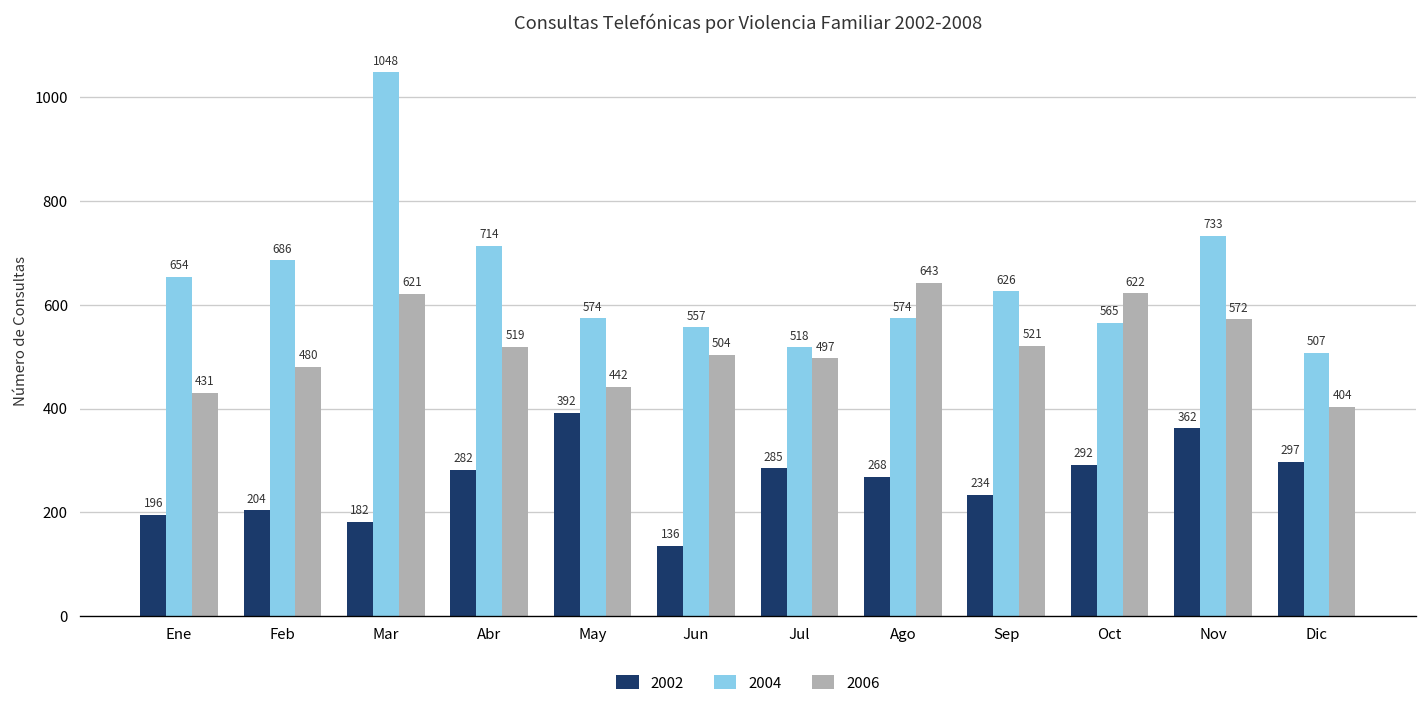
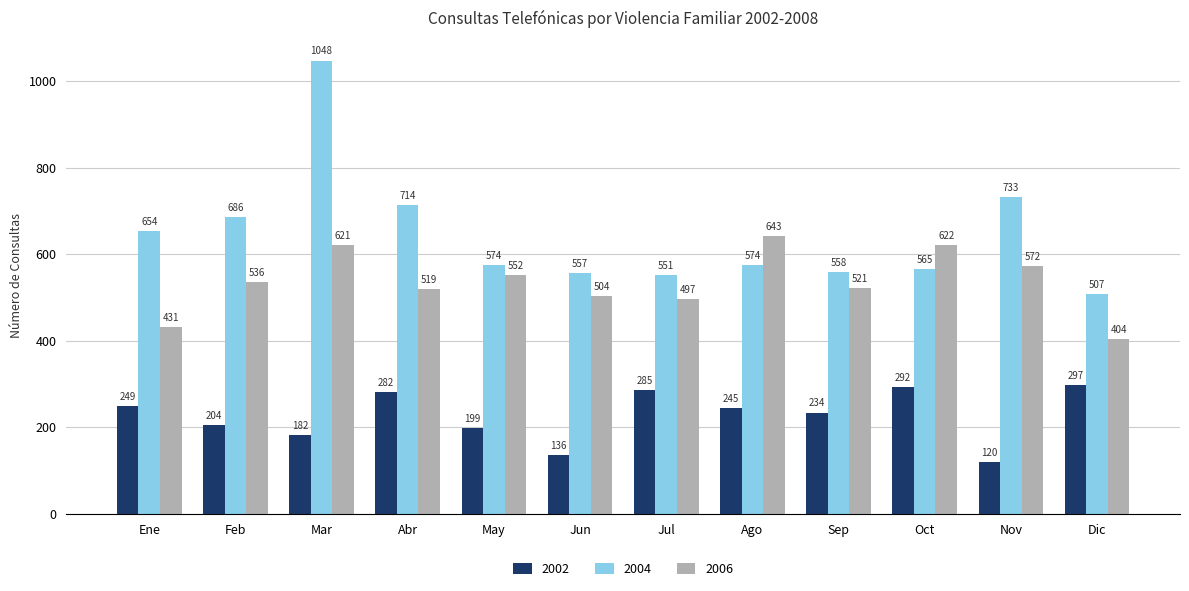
  {
    "2002": {
-     "Ene": 196,
+     "Ene": 249,
      "Feb": 204,
      "Mar": 182,
      "Abr": 282,
-     "May": 392,
+     "May": 199,
      "Jun": 136,
      "Jul": 285,
-     "Ago": 268,
+     "Ago": 245,
      "Sep": 234,
      "Oct": 292,
-     "Nov": 362,
+     "Nov": 120,
      "Dic": 297
    },
    "2004": {
      "Ene": 654,
      "Feb": 686,
      "Mar": 1048,
      "Abr": 714,
      "May": 574,
      "Jun": 557,
-     "Jul": 518,
+     "Jul": 551,
      "Ago": 574,
-     "Sep": 626,
+     "Sep": 558,
      "Oct": 565,
      "Nov": 733,
      "Dic": 507
    },
    "2006": {
      "Ene": 431,
-     "Feb": 480,
+     "Feb": 536,
      "Mar": 621,
      "Abr": 519,
-     "May": 442,
+     "May": 552,
      "Jun": 504,
      "Jul": 497,
      "Ago": 643,
      "Sep": 521,
      "Oct": 622,
      "Nov": 572,
      "Dic": 404
    }
  }
